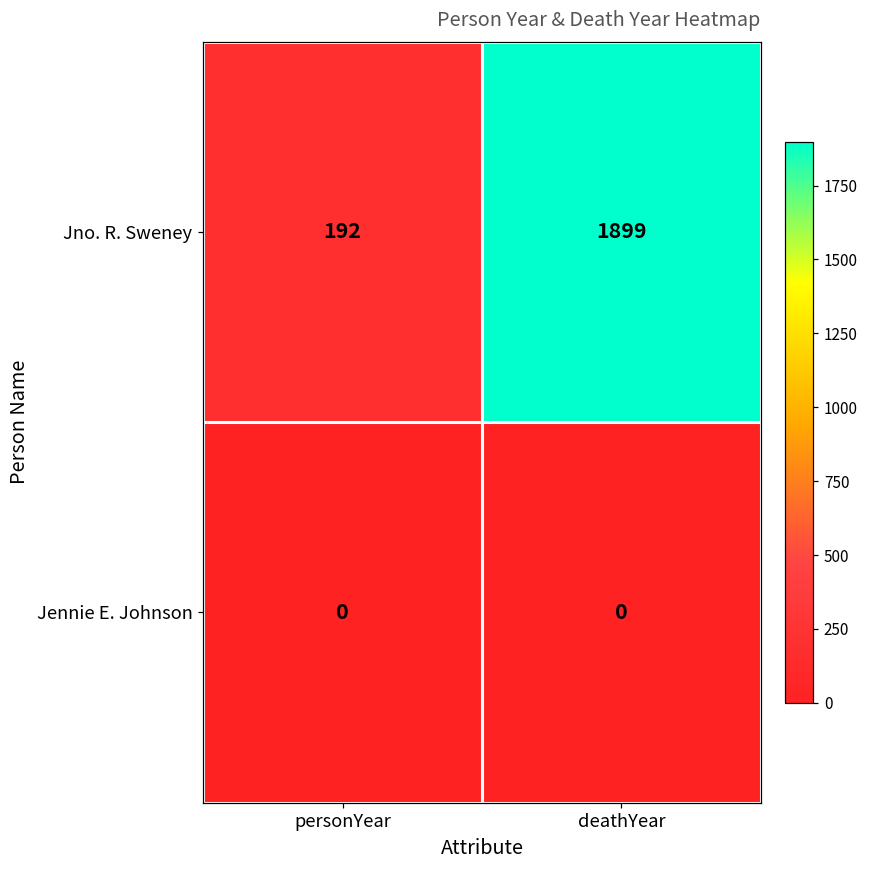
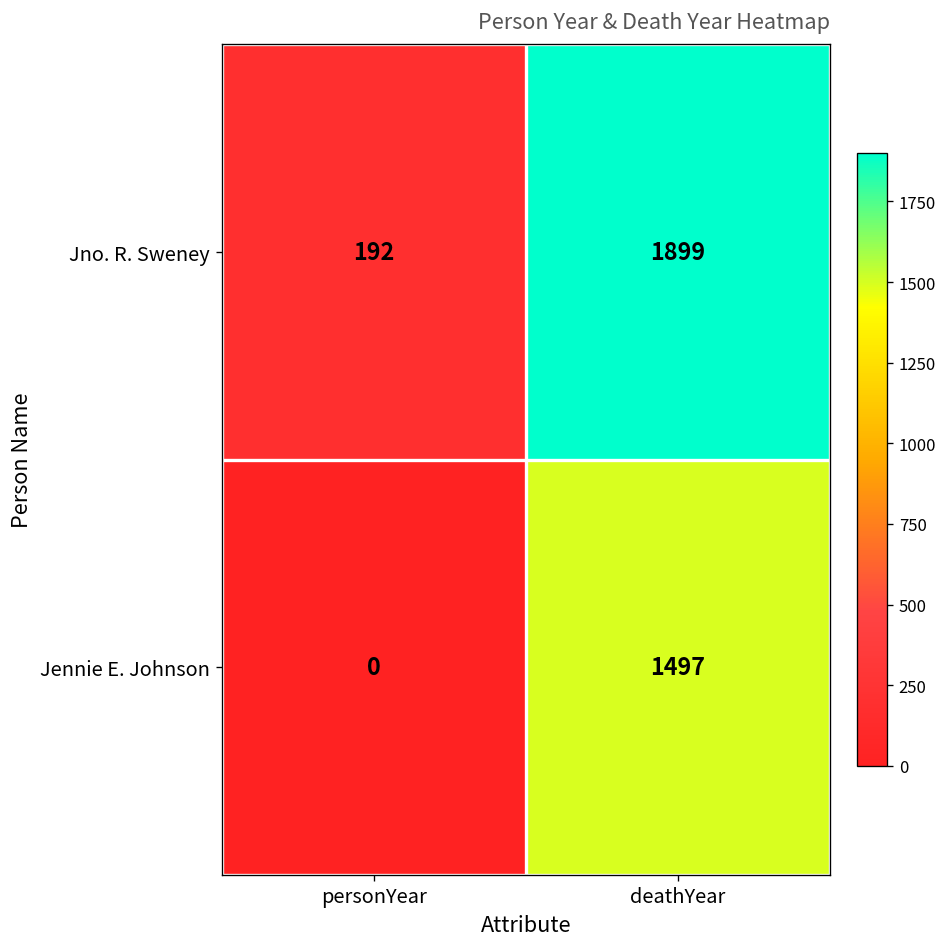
  {
    "Jno. R. Sweney": {
      "personYear": 192,
      "deathYear": 1899
    },
    "Jennie E. Johnson": {
      "personYear": 0,
-     "deathYear": 0
+     "deathYear": 1497
    }
  }
